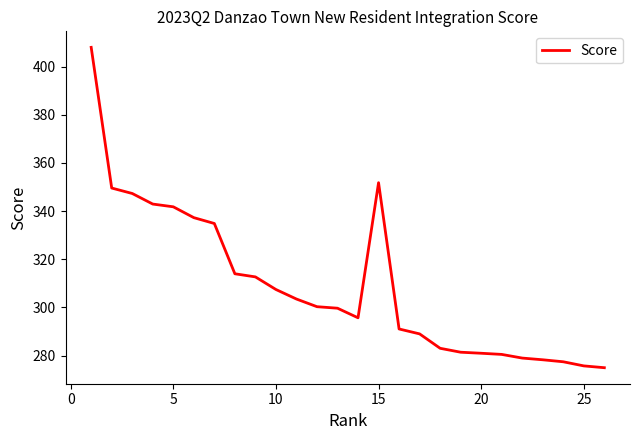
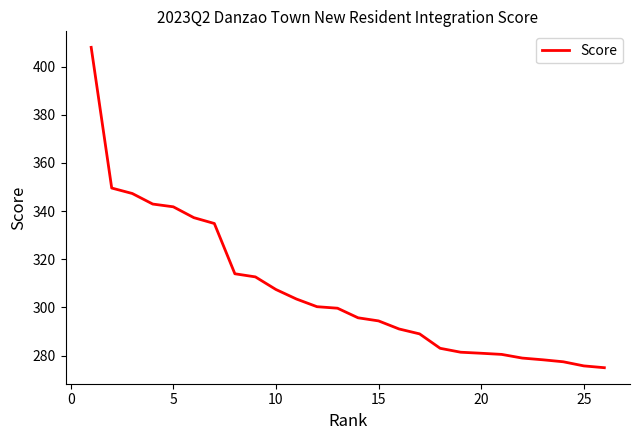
  {
    "5": 342,
    "10": 307,
-   "15": 352,
+   "15": 294,
    "20": 281,
    "25": 276
  }
